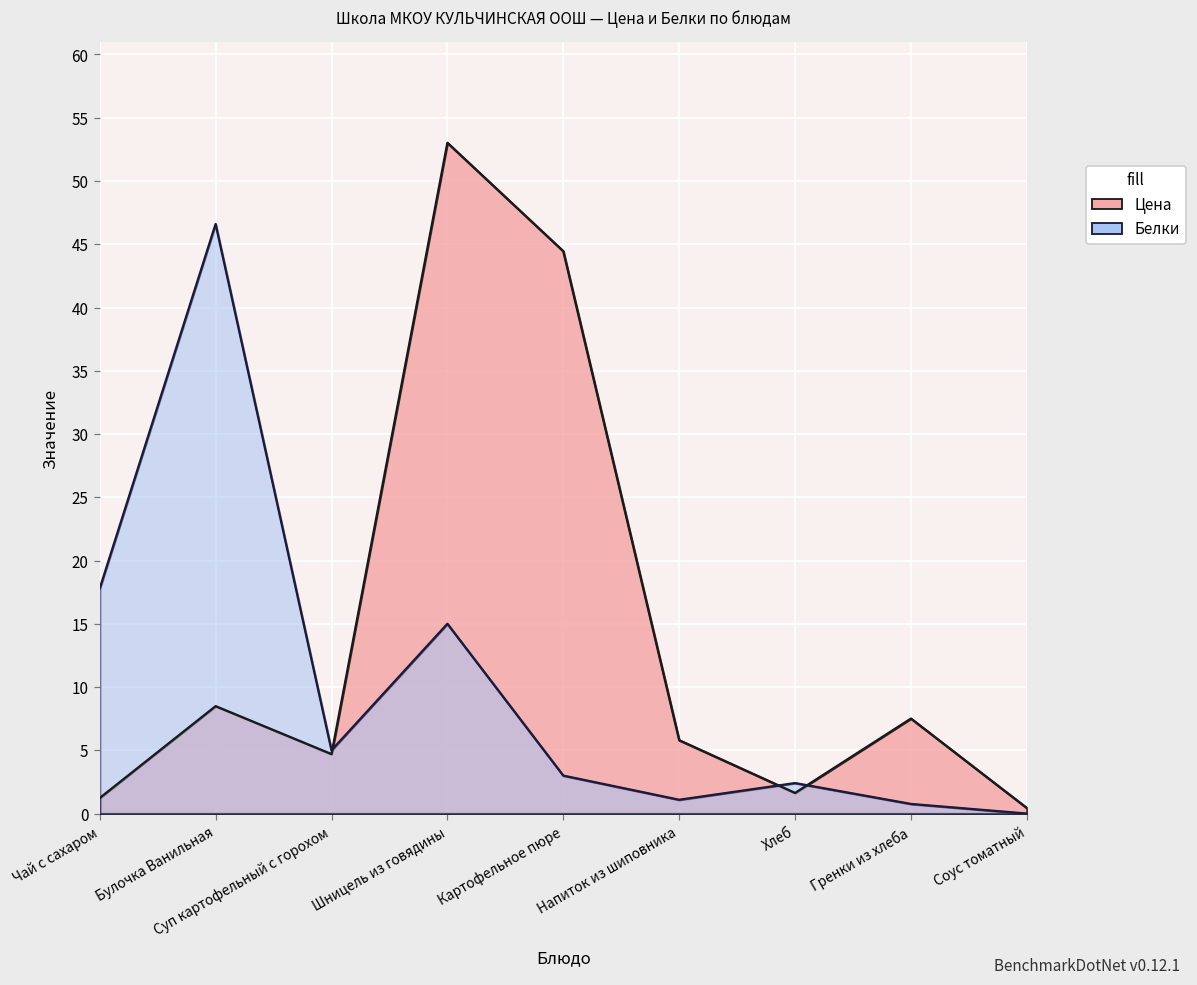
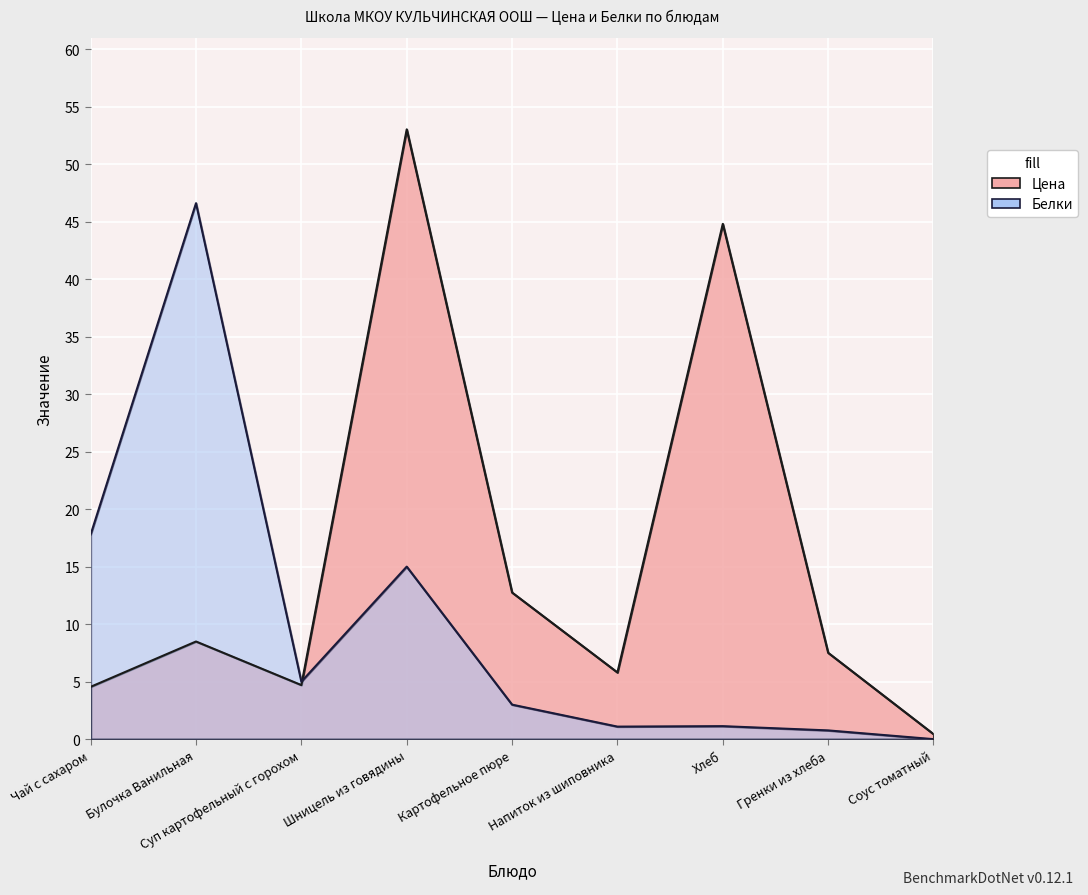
  {
    "Цена": {
-     "Чай с сахаром": 1.2,
+     "Чай с сахаром": 4.6,
      "Булочка Ванильная": 8.5,
      "Суп картофельный с горохом": 4.7,
      "Шницель из говядины": 53.0,
-     "Картофельное пюре": 44.5,
+     "Картофельное пюре": 12.8,
      "Напиток из шиповника": 5.8,
-     "Хлеб": 1.6,
+     "Хлеб": 44.8,
      "Гренки из хлеба": 7.5,
      "Соус томатный": 0.4
    },
    "Белки": {
      "Чай с сахаром": 17.8,
      "Булочка Ванильная": 46.6,
      "Суп картофельный с горохом": 5.0,
      "Шницель из говядины": 15.0,
      "Картофельное пюре": 3.0,
      "Напиток из шиповника": 1.1,
-     "Хлеб": 2.4,
+     "Хлеб": 1.1,
      "Гренки из хлеба": 0.8,
      "Соус томатный": 0.0
    }
  }
